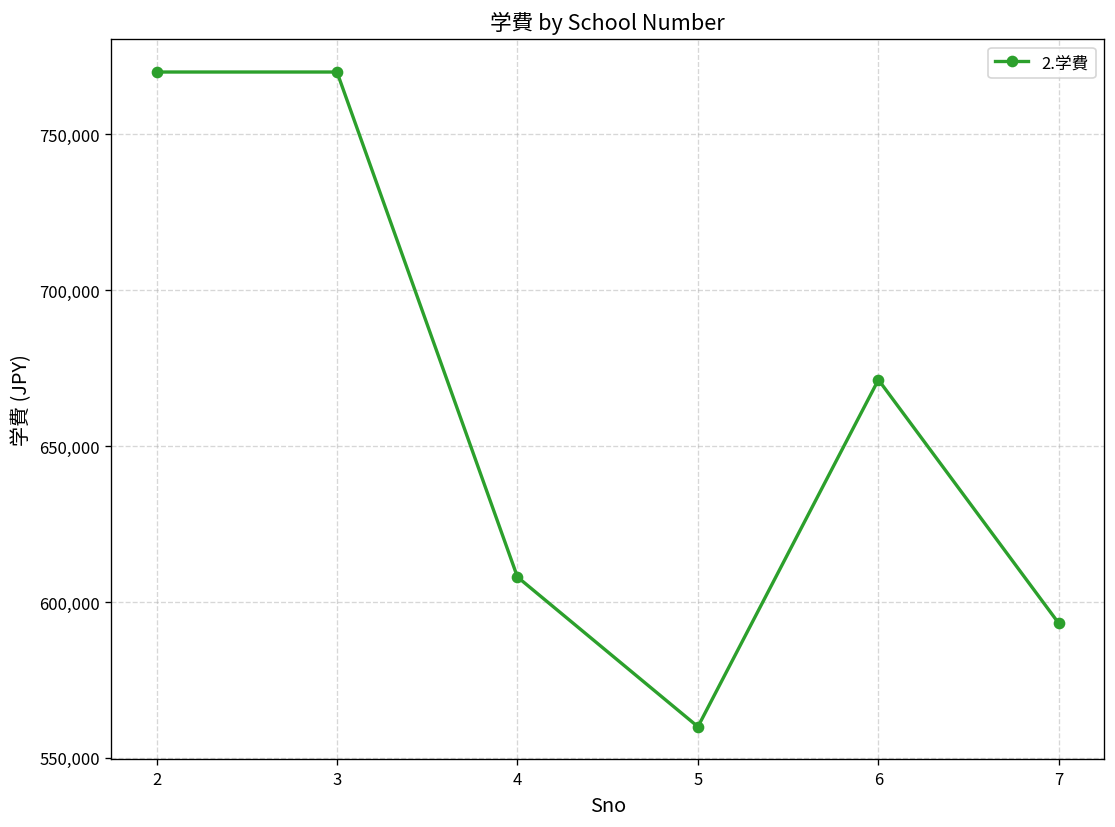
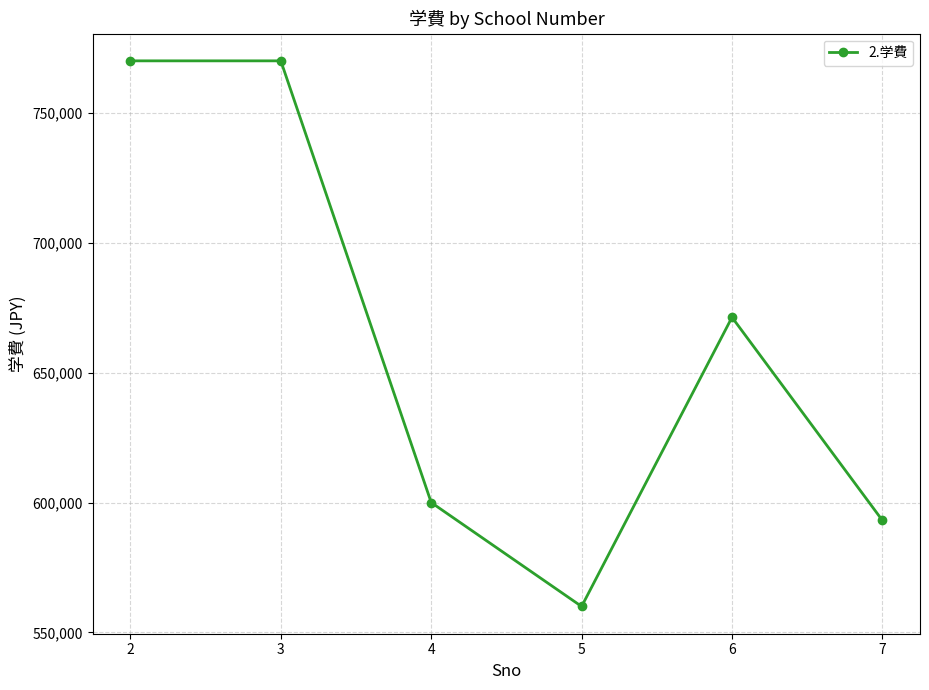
  {
    "2": "770,000",
    "3": "770,000",
-   "4": "608,000",
+   "4": "600,000",
    "5": "560,000",
    "6": "671,000",
    "7": "593,000"
  }
